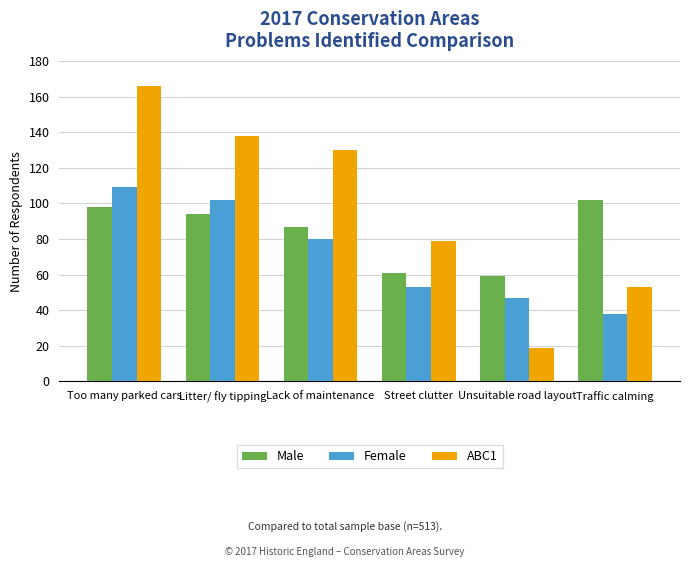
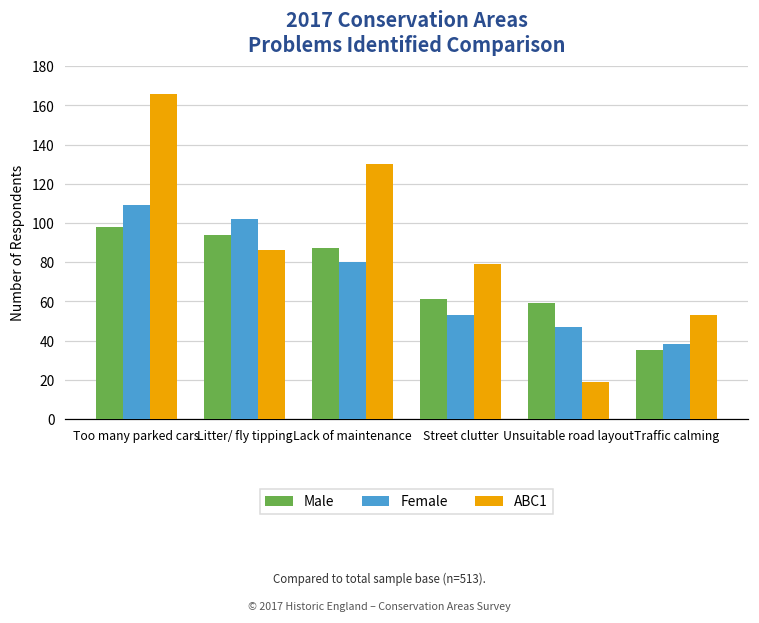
  {
    "Male": {
      "Too many parked cars": 98,
      "Litter/ fly tipping": 94,
      "Lack of maintenance": 87,
      "Street clutter": 61,
      "Unsuitable road layout": 59,
-     "Traffic calming": 102
+     "Traffic calming": 35
    },
    "Female": {
      "Too many parked cars": 109,
      "Litter/ fly tipping": 102,
      "Lack of maintenance": 80,
      "Street clutter": 53,
      "Unsuitable road layout": 47,
      "Traffic calming": 38
    },
    "ABC1": {
      "Too many parked cars": 166,
-     "Litter/ fly tipping": 138,
+     "Litter/ fly tipping": 86,
      "Lack of maintenance": 130,
      "Street clutter": 79,
      "Unsuitable road layout": 19,
      "Traffic calming": 53
    }
  }
